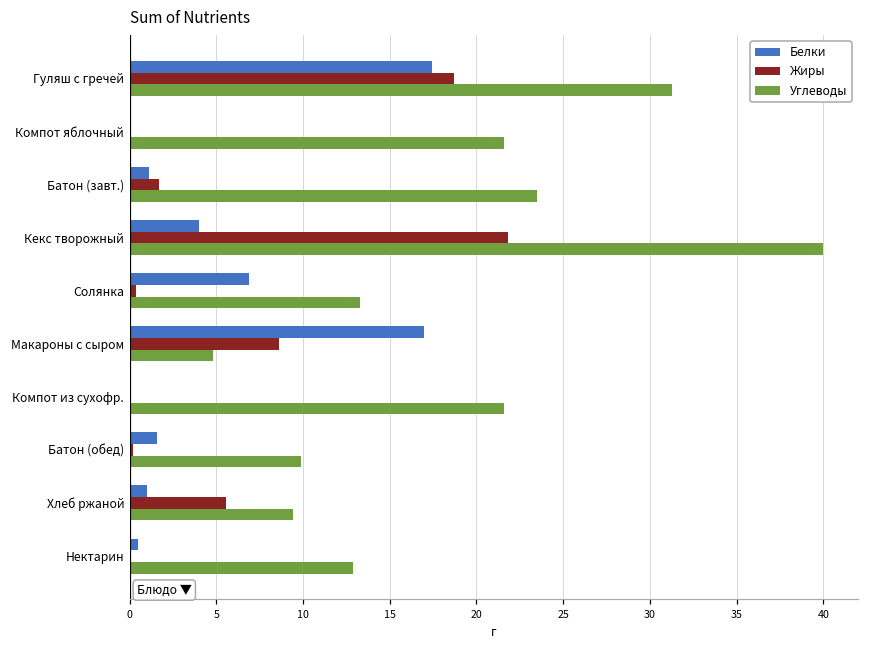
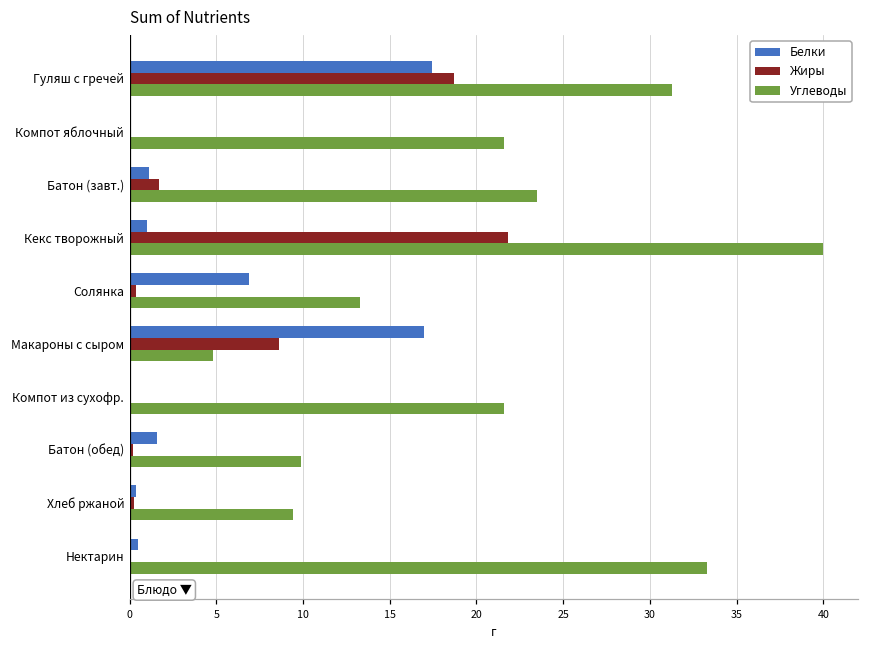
  {
    "Белки": {
      "Гуляш с гречей": 17.4,
      "Батон (завт.)": 1.1,
-     "Кекс творожный": 4,
+     "Кекс творожный": 1,
      "Солянка": 6.9,
      "Макароны с сыром": 17.0,
      "Батон (обед)": 1.6,
-     "Хлеб ржаной": 1.0,
+     "Хлеб ржаной": 0.4,
      "Нектарин": 0.5
    },
    "Жиры": {
      "Гуляш с гречей": 18.7,
      "Компот яблочный": 0.0,
      "Батон (завт.)": 1.7,
      "Кекс творожный": 21.8,
      "Солянка": 0.4,
      "Макароны с сыром": 8.6,
      "Компот из сухофр.": 0.0,
      "Батон (обед)": 0.2,
-     "Хлеб ржаной": 5.6,
+     "Хлеб ржаной": 0.3,
      "Нектарин": 0.0
    },
    "Углеводы": {
      "Гуляш с гречей": 31.3,
      "Компот яблочный": 21.6,
      "Батон (завт.)": 23.5,
      "Кекс творожный": 40.0,
      "Солянка": 13.3,
      "Макароны с сыром": 4.8,
      "Компот из сухофр.": 21.6,
      "Батон (обед)": 9.9,
      "Хлеб ржаной": 9.4,
-     "Нектарин": 12.9
+     "Нектарин": 33.3
    }
  }
